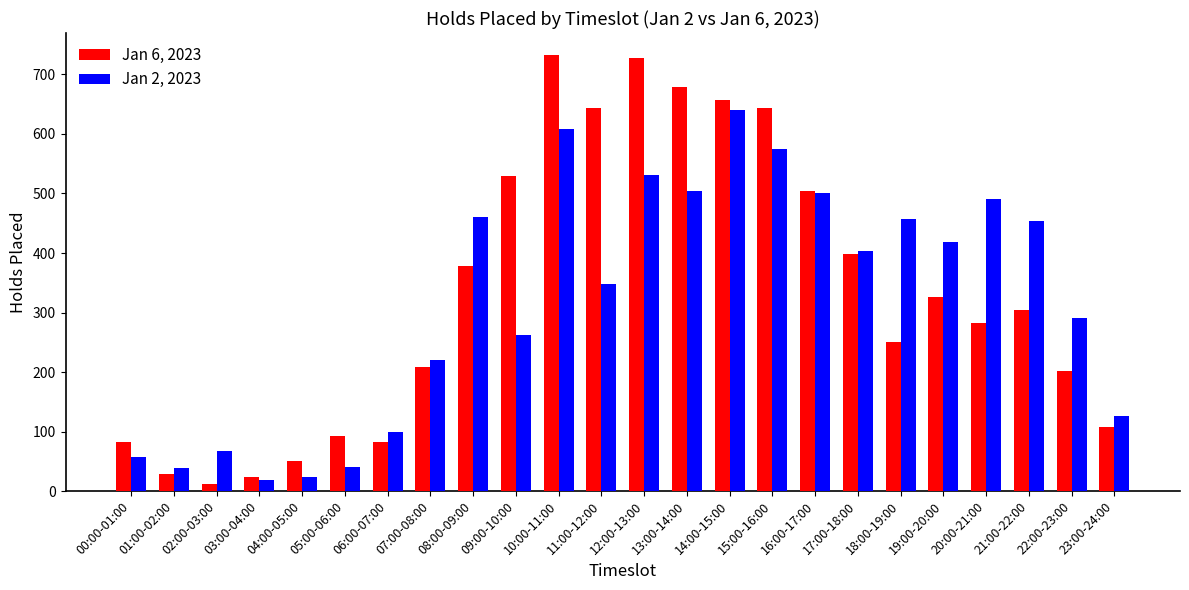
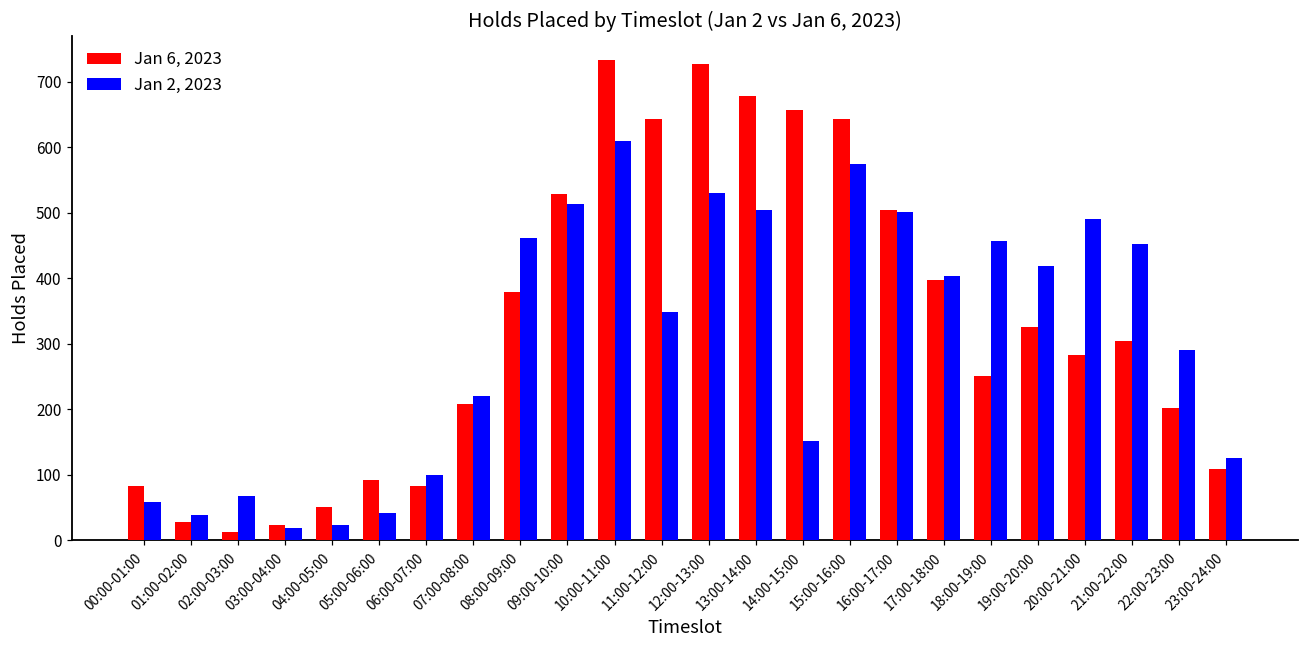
  {
    "Jan 6, 2023": {
      "00:00-01:00": 80,
      "01:00-02:00": 30,
      "02:00-03:00": 10,
      "03:00-04:00": 20,
      "04:00-05:00": 50,
      "05:00-06:00": 90,
      "06:00-07:00": 80,
      "07:00-08:00": 210,
      "08:00-09:00": 380,
      "09:00-10:00": 530,
      "10:00-11:00": 730,
      "11:00-12:00": 640,
      "12:00-13:00": 730,
      "13:00-14:00": 680,
      "14:00-15:00": 660,
      "15:00-16:00": 640,
      "16:00-17:00": 500,
      "17:00-18:00": 400,
      "18:00-19:00": 250,
      "19:00-20:00": 330,
      "20:00-21:00": 280,
      "21:00-22:00": 300,
      "22:00-23:00": 200,
      "23:00-24:00": 110
    },
    "Jan 2, 2023": {
      "00:00-01:00": 60,
      "01:00-02:00": 40,
      "02:00-03:00": 70,
      "03:00-04:00": 20,
      "04:00-05:00": 20,
      "05:00-06:00": 40,
      "06:00-07:00": 100,
      "07:00-08:00": 220,
      "08:00-09:00": 460,
-     "09:00-10:00": 260,
+     "09:00-10:00": 510,
      "10:00-11:00": 610,
      "11:00-12:00": 350,
      "12:00-13:00": 530,
      "13:00-14:00": 500,
-     "14:00-15:00": 640,
+     "14:00-15:00": 150,
      "15:00-16:00": 570,
      "16:00-17:00": 500,
      "17:00-18:00": 400,
      "18:00-19:00": 460,
      "19:00-20:00": 420,
      "20:00-21:00": 490,
      "21:00-22:00": 450,
      "22:00-23:00": 290,
      "23:00-24:00": 130
    }
  }
